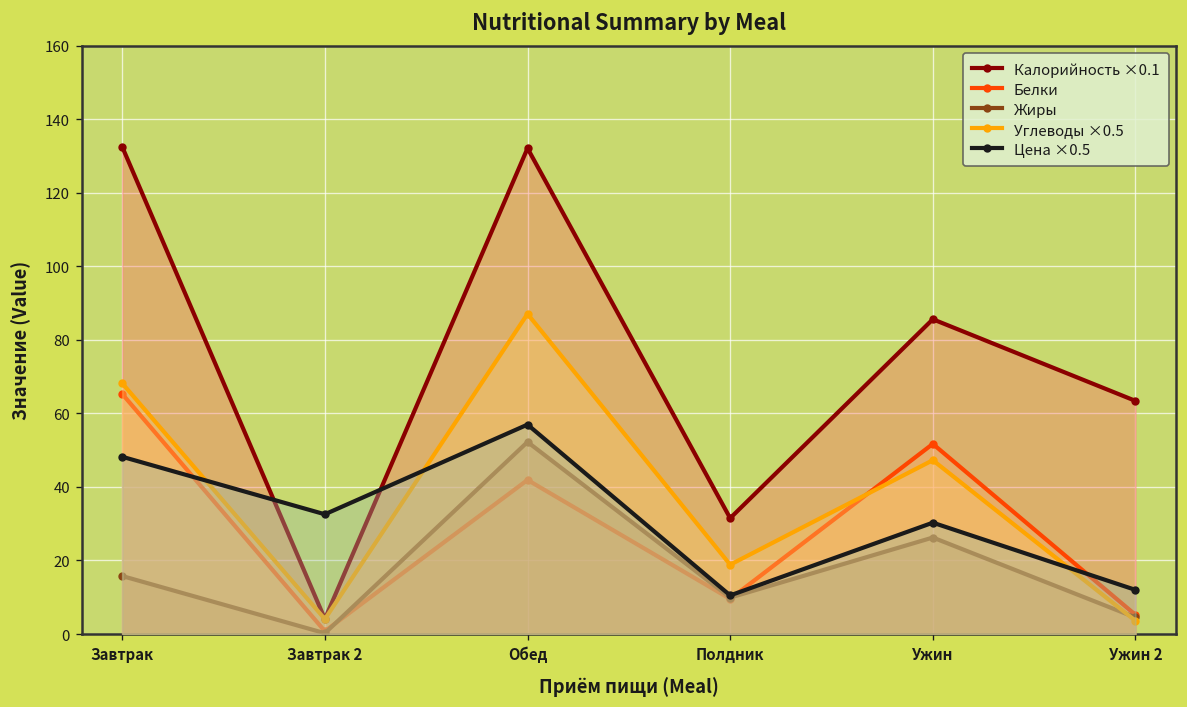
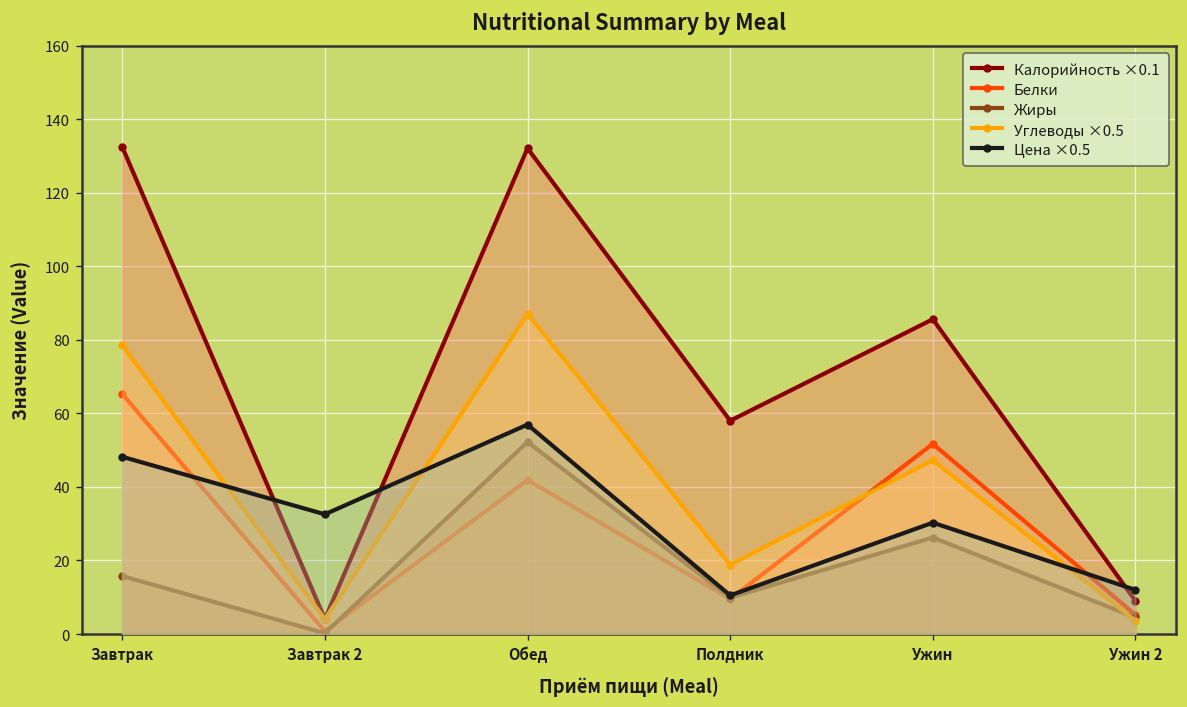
  {
    "Калорийность ×0.1": {
      "Завтрак": 133,
      "Обед": 132,
-     "Полдник": 32,
+     "Полдник": 58,
      "Ужин": 86,
-     "Ужин 2": 63
+     "Ужин 2": 9
    },
    "Белки": {
      "Завтрак": 65,
      "Обед": 42,
      "Ужин": 52
    },
    "Жиры": {
      "Завтрак": 16,
      "Обед": 52,
      "Ужин": 26
    },
    "Углеводы ×0.5": {
-     "Завтрак": 68,
+     "Завтрак": 79,
      "Обед": 87,
      "Полдник": 19,
      "Ужин": 47,
      "Ужин 2": 4
    },
    "Цена ×0.5": {
      "Завтрак": 48,
      "Завтрак 2": 33,
      "Обед": 57,
      "Ужин": 30,
      "Ужин 2": 12
    }
  }
